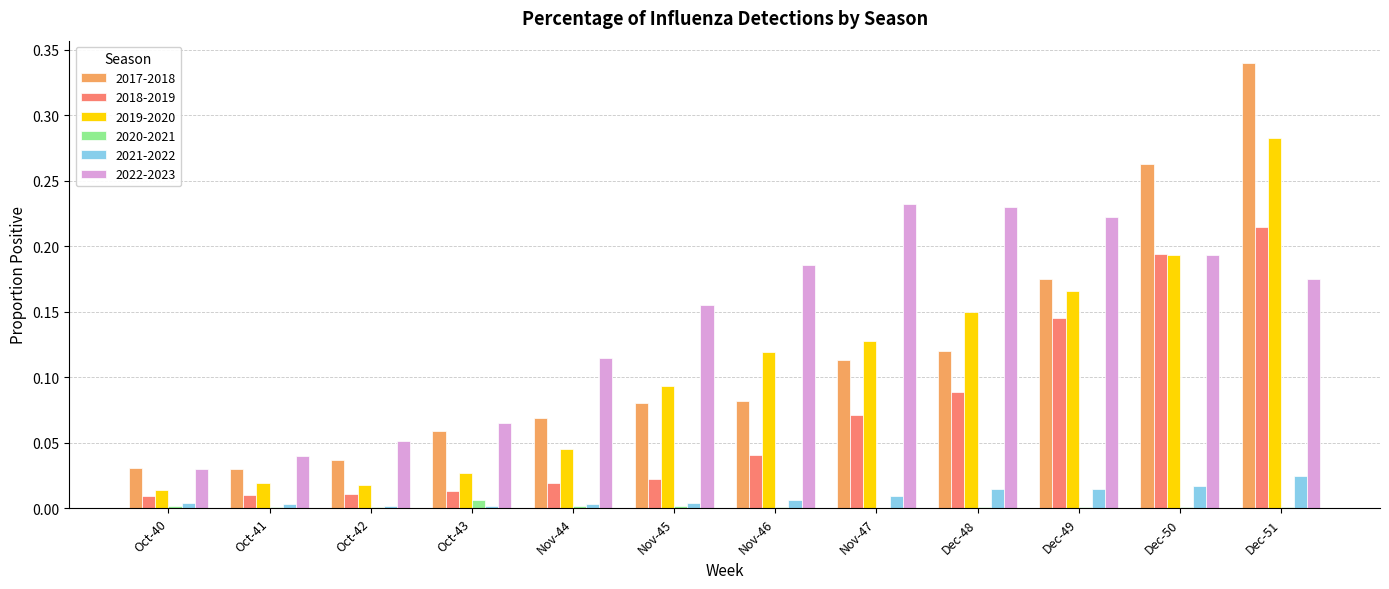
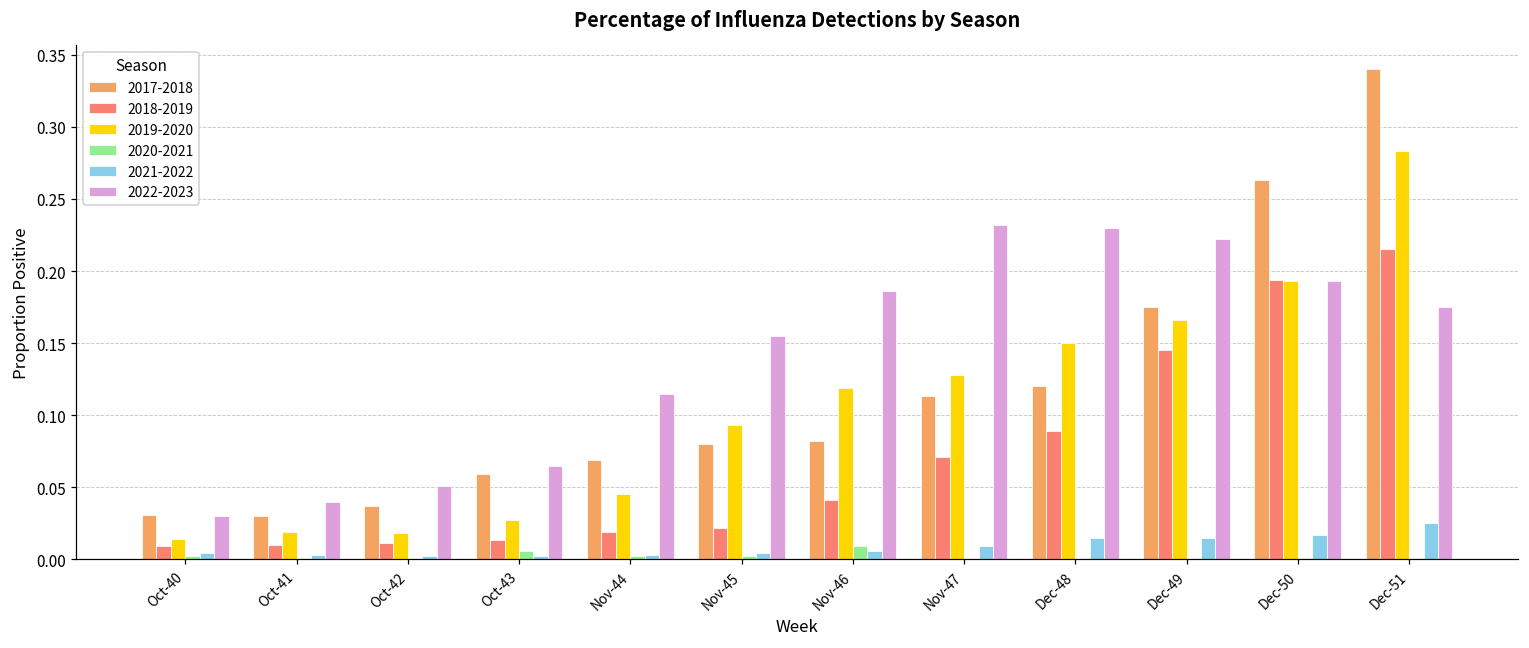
  {
    "2019-2020": {
      "Oct-40": 0.014,
      "Oct-41": 0.019,
      "Oct-42": 0.018,
      "Oct-43": 0.027,
      "Nov-44": 0.045,
      "Nov-45": 0.093,
      "Nov-46": 0.119,
      "Nov-47": 0.128,
      "Dec-48": 0.150,
      "Dec-49": 0.166,
      "Dec-50": 0.193,
      "Dec-51": 0.283
    },
    "2020-2021": {
      "Oct-40": 0.002,
      "Oct-43": 0.006,
      "Nov-44": 0.002,
      "Nov-45": 0.002,
-     "Nov-46": 0.001,
+     "Nov-46": 0.009,
      "Nov-47": 0.000
    },
    "2021-2022": {
      "Oct-40": 0.004,
      "Oct-41": 0.003,
      "Oct-42": 0.002,
      "Oct-43": 0.002,
      "Nov-44": 0.003,
      "Nov-45": 0.004,
      "Nov-46": 0.006,
      "Nov-47": 0.009,
      "Dec-48": 0.015,
      "Dec-49": 0.015,
      "Dec-50": 0.017,
      "Dec-51": 0.025
    },
    "2022-2023": {
      "Oct-40": 0.030,
      "Oct-41": 0.040,
      "Oct-42": 0.051,
      "Oct-43": 0.065,
      "Nov-44": 0.115,
      "Nov-45": 0.155,
      "Nov-46": 0.186,
      "Nov-47": 0.232,
      "Dec-48": 0.230,
      "Dec-49": 0.222,
      "Dec-50": 0.193,
      "Dec-51": 0.175
    }
  }
